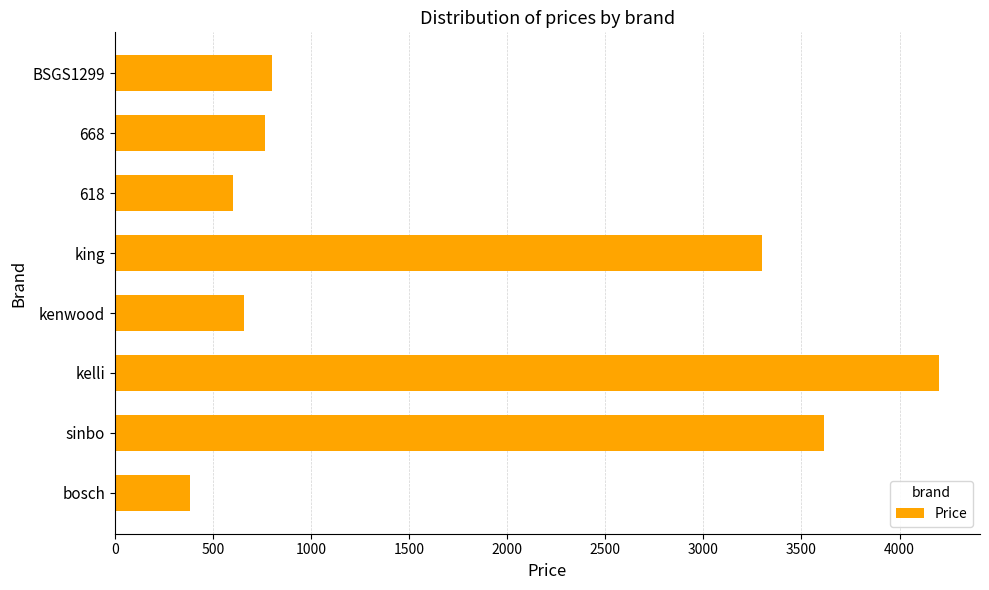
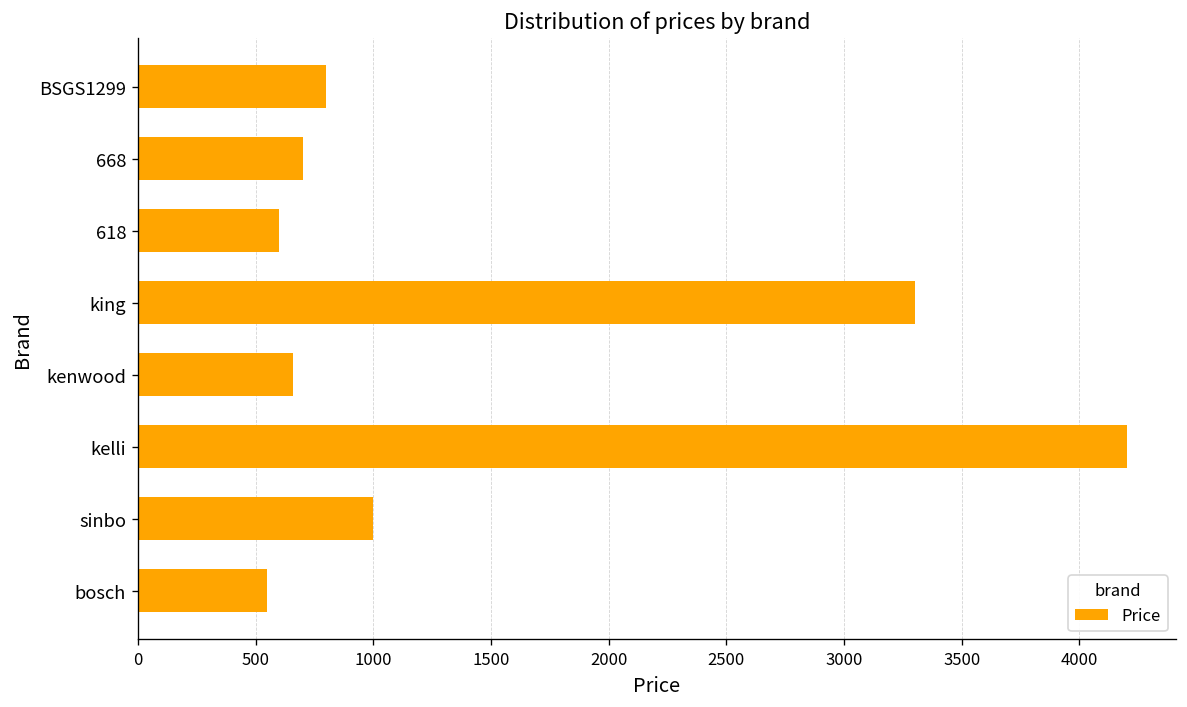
  {
    "BSGS1299": 800,
-   "668": 760,
+   "668": 700,
    "618": 600,
    "king": 3300,
    "kenwood": 660,
    "kelli": 4200,
-   "sinbo": 3620,
-   "bosch": 380
+   "sinbo": 1000,
+   "bosch": 550
  }
